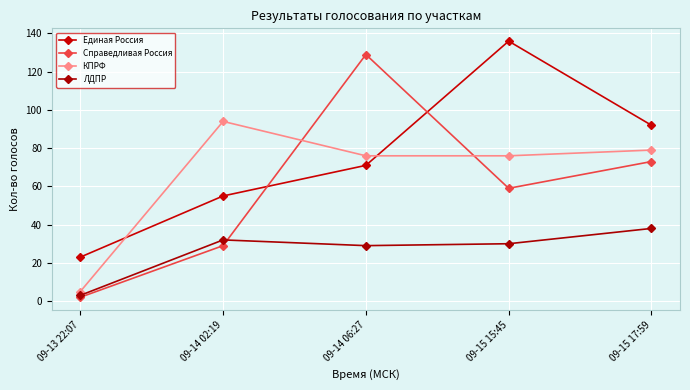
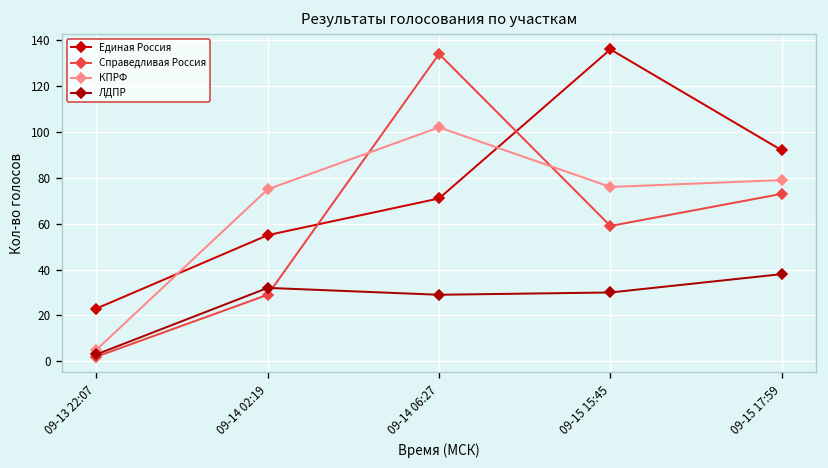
  {
    "Справедливая Россия": {
      "09-14 02:19": 29,
-     "09-14 06:27": 129,
+     "09-14 06:27": 134,
      "09-15 15:45": 59,
      "09-15 17:59": 73
    },
    "КПРФ": {
      "09-13 22:07": 5,
-     "09-14 02:19": 94,
-     "09-14 06:27": 76,
+     "09-14 02:19": 75,
+     "09-14 06:27": 102,
      "09-15 15:45": 76,
      "09-15 17:59": 79
    }
  }
